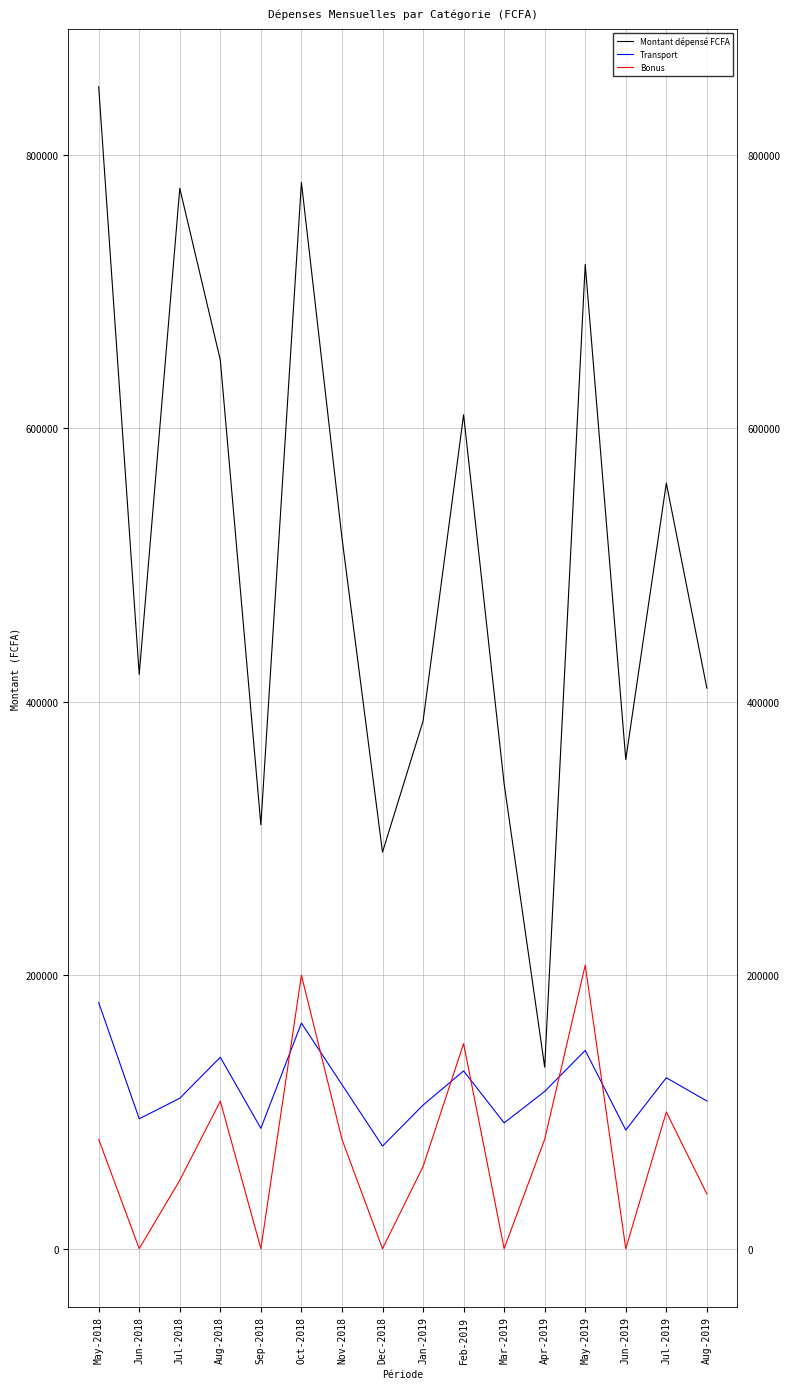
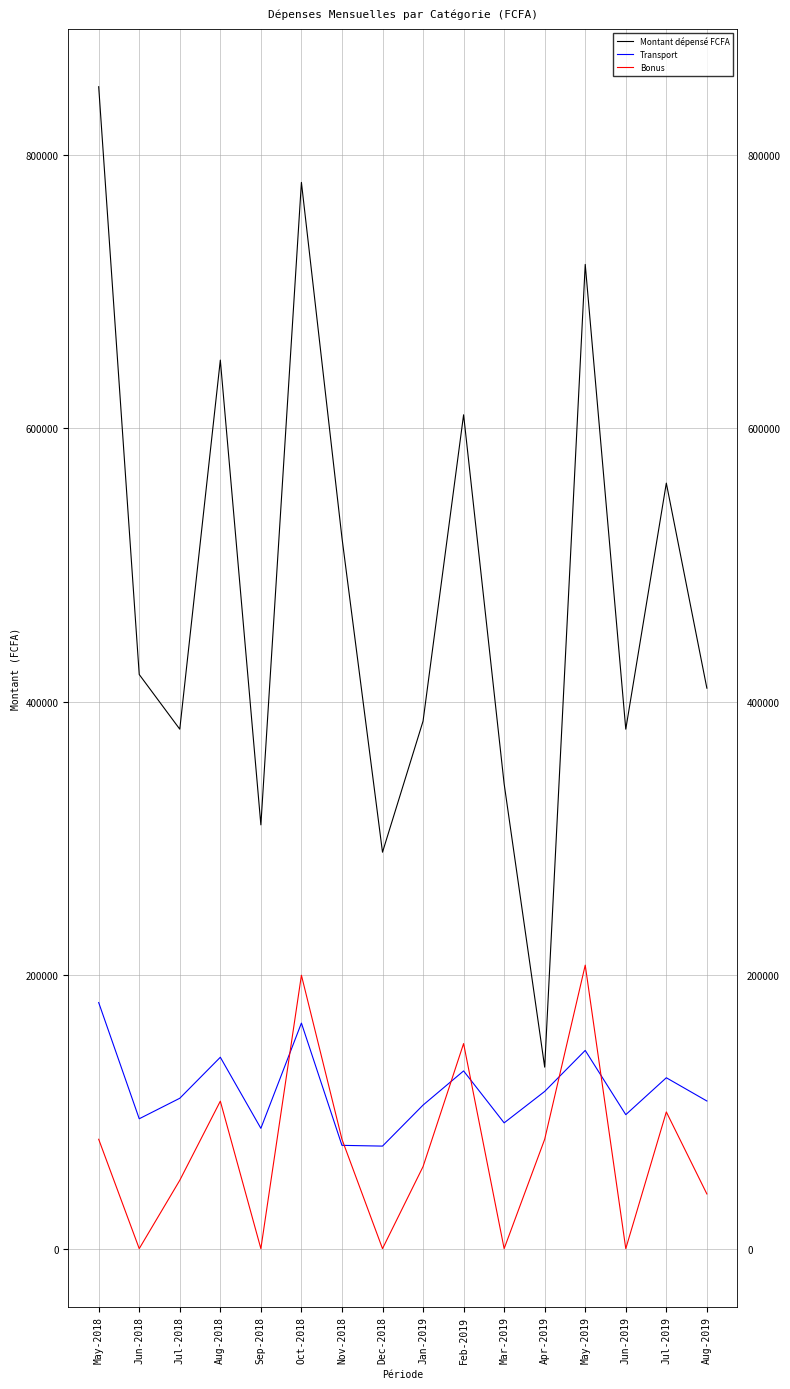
  {
    "Montant dépensé FCFA": {
      "May-2018": 850000,
      "Jun-2018": 420000,
-     "Jul-2018": 776000,
+     "Jul-2018": 380000,
      "Aug-2018": 650000,
      "Sep-2018": 310000,
      "Oct-2018": 780000,
      "Nov-2018": 520000,
      "Dec-2018": 290000,
      "Jan-2019": 386000,
      "Feb-2019": 610000,
      "Mar-2019": 340000,
      "Apr-2019": 133000,
      "May-2019": 720000,
-     "Jun-2019": 358000,
+     "Jun-2019": 380000,
      "Jul-2019": 560000,
      "Aug-2019": 410000
    },
    "Transport": {
      "May-2018": 180000,
      "Jun-2018": 95000,
      "Jul-2018": 110000,
      "Aug-2018": 140000,
      "Sep-2018": 88000,
      "Oct-2018": 165000,
-     "Nov-2018": 120000,
+     "Nov-2018": 76000,
      "Dec-2018": 75000,
      "Jan-2019": 105000,
      "Feb-2019": 130000,
      "Mar-2019": 92000,
      "Apr-2019": 115000,
      "May-2019": 145000,
-     "Jun-2019": 87000,
+     "Jun-2019": 98000,
      "Jul-2019": 125000,
      "Aug-2019": 108000
    },
    "Bonus": {
      "May-2018": 80000,
      "Jun-2018": 0,
      "Jul-2018": 50000,
      "Aug-2018": 108000,
      "Sep-2018": 0,
      "Oct-2018": 200000,
      "Nov-2018": 80000,
      "Dec-2018": 0,
      "Jan-2019": 60000,
      "Feb-2019": 150000,
      "Mar-2019": 0,
      "Apr-2019": 80000,
      "May-2019": 207000,
      "Jun-2019": 0,
      "Jul-2019": 100000,
      "Aug-2019": 40000
    }
  }
